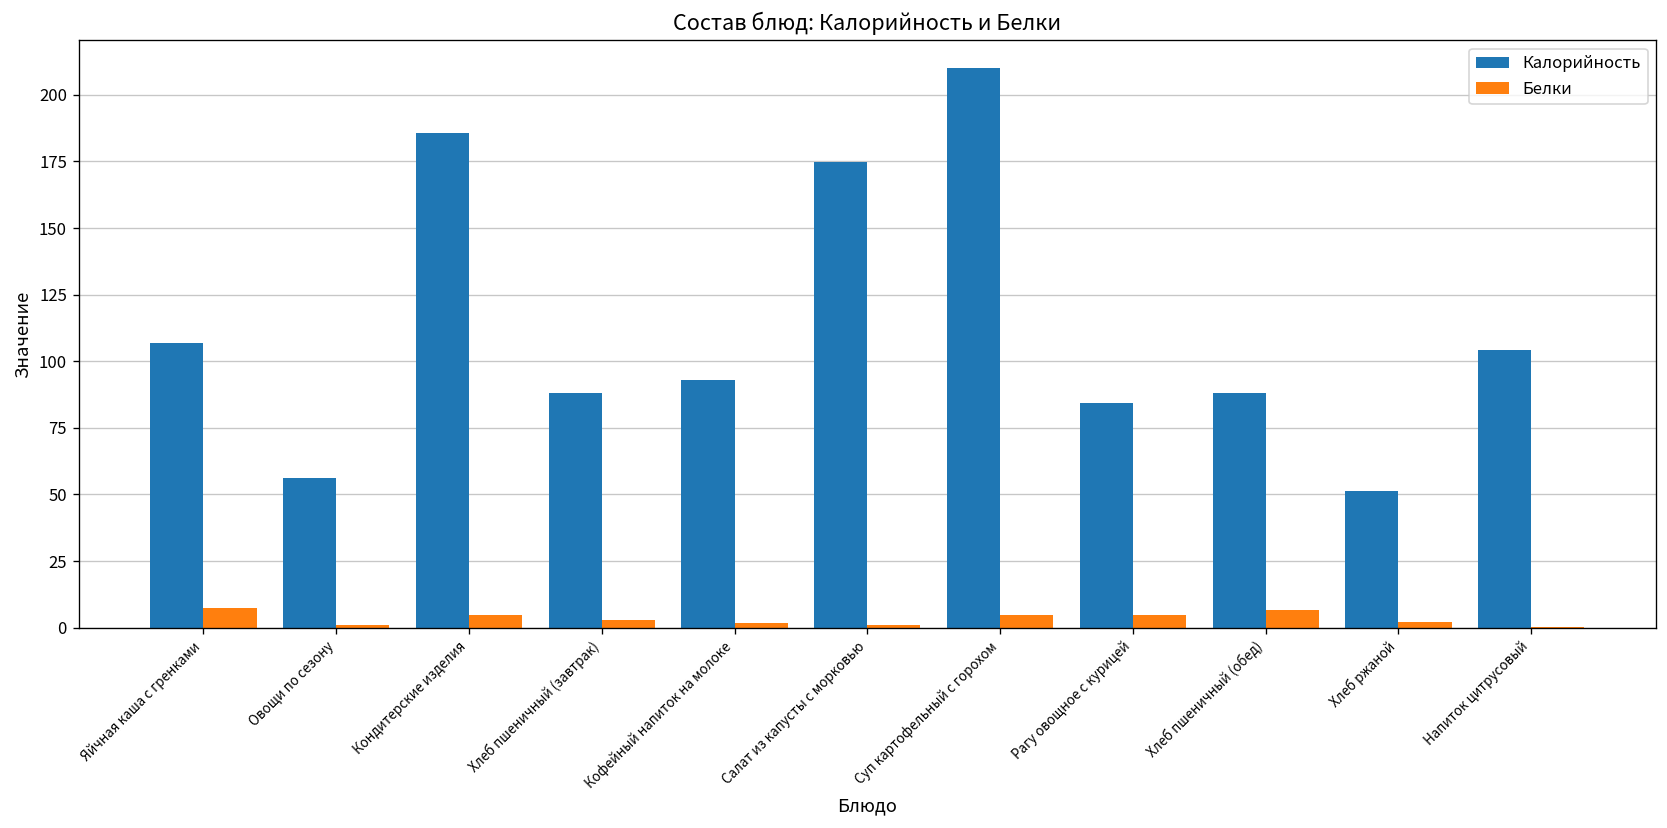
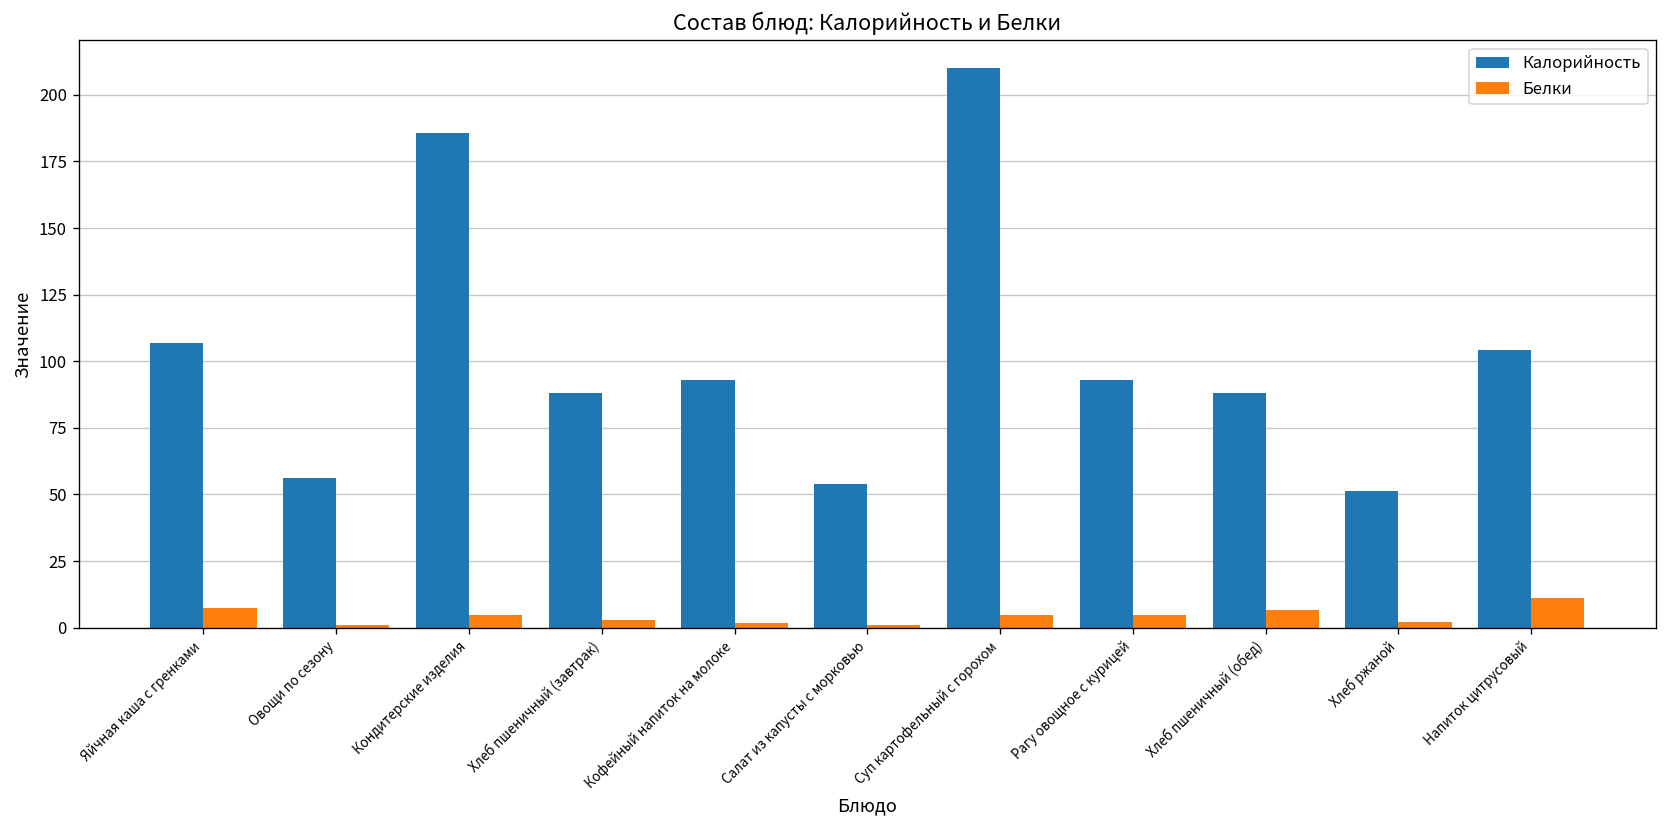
  {
    "Калорийность": {
      "Яйчная каша с гренками": 107,
      "Овощи по сезону": 56,
      "Кондитерские изделия": 186,
      "Хлеб пшеничный (завтрак)": 88,
      "Кофейный напиток на молоке": 93,
-     "Салат из капусты с морковью": 175,
+     "Салат из капусты с морковью": 54,
      "Суп картофельный с горохом": 210,
-     "Рагу овощное с курицей": 85,
+     "Рагу овощное с курицей": 93,
      "Хлеб пшеничный (обед)": 88,
      "Хлеб ржаной": 51,
      "Напиток цитрусовый": 104
    },
    "Белки": {
      "Яйчная каша с гренками": 7,
      "Кондитерские изделия": 5,
      "Хлеб пшеничный (завтрак)": 3,
      "Кофейный напиток на молоке": 2,
      "Суп картофельный с горохом": 5,
      "Рагу овощное с курицей": 5,
      "Хлеб пшеничный (обед)": 7,
      "Хлеб ржаной": 2,
-     "Напиток цитрусовый": 0
+     "Напиток цитрусовый": 11
    }
  }
